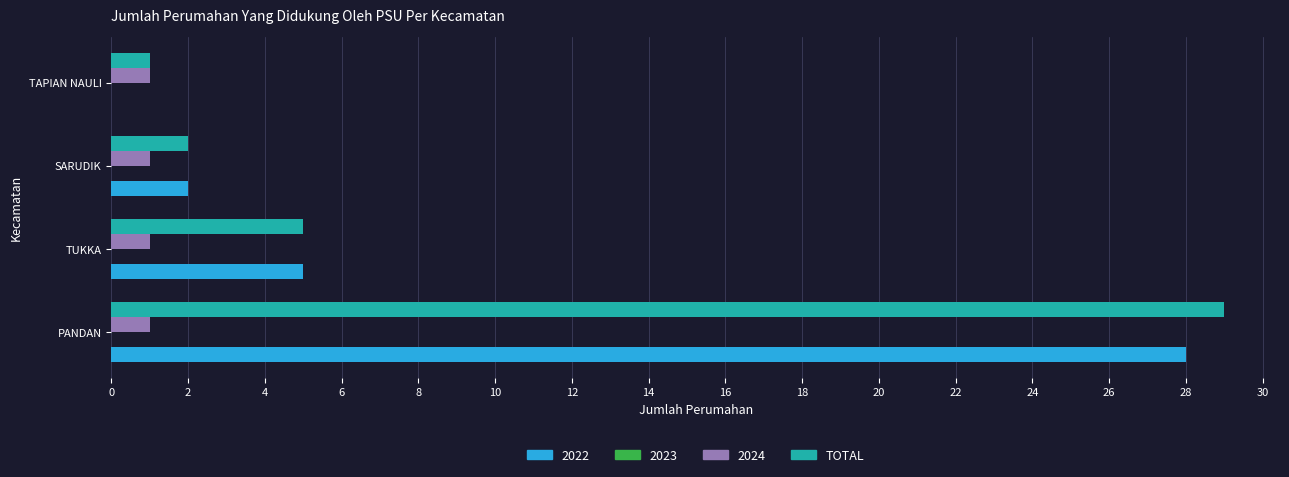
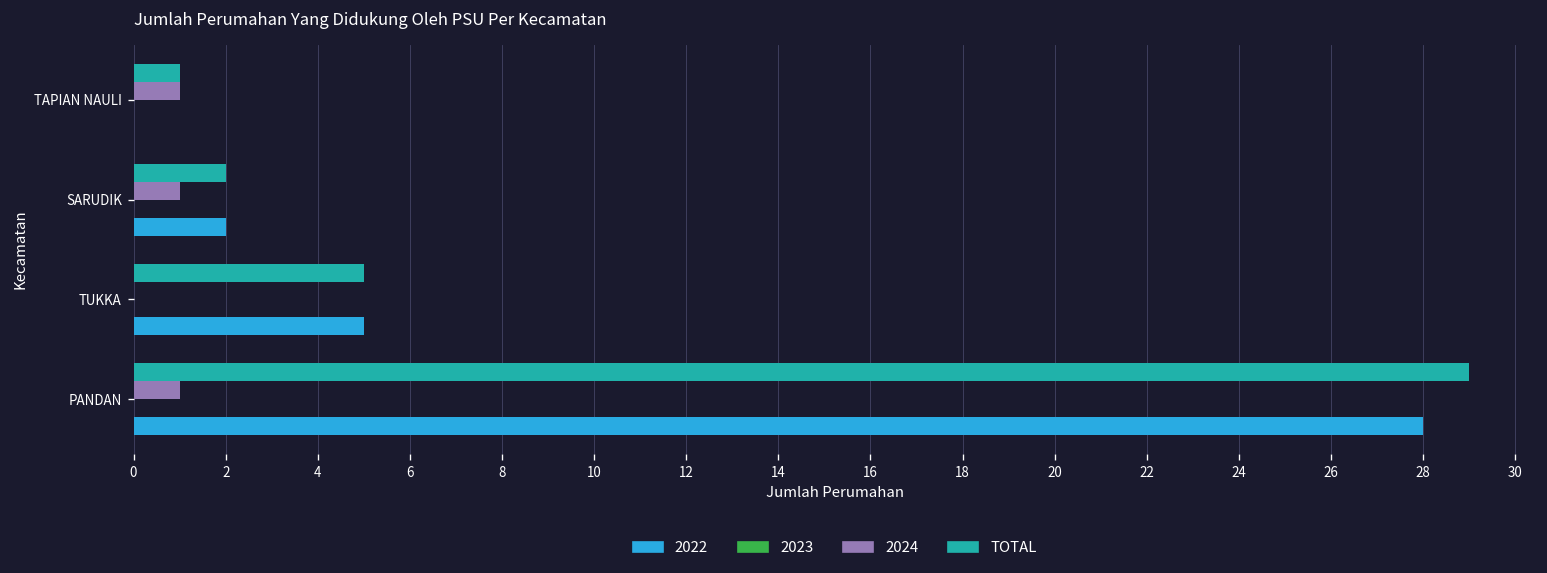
  {
    "2023": {
      "TAPIAN NAULI": 0,
      "SARUDIK": 0,
      "TUKKA": 0,
      "PANDAN": 0
    },
    "2024": {
      "TAPIAN NAULI": 1,
      "SARUDIK": 1,
-     "TUKKA": 1,
+     "TUKKA": 0,
      "PANDAN": 1
    }
  }
